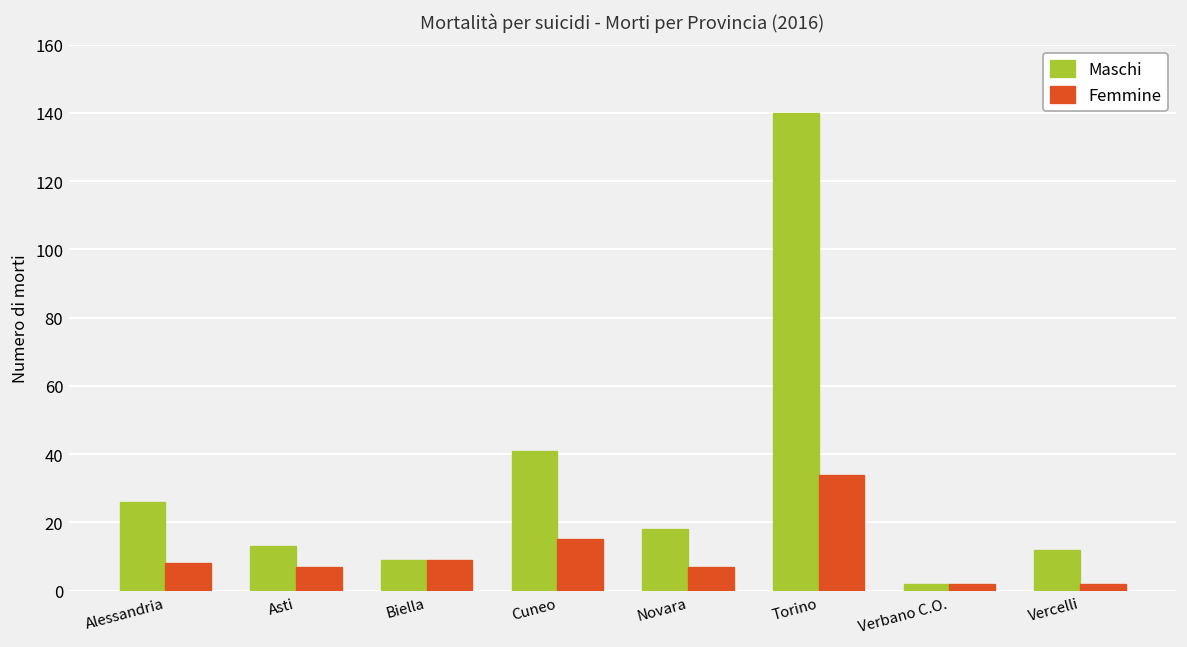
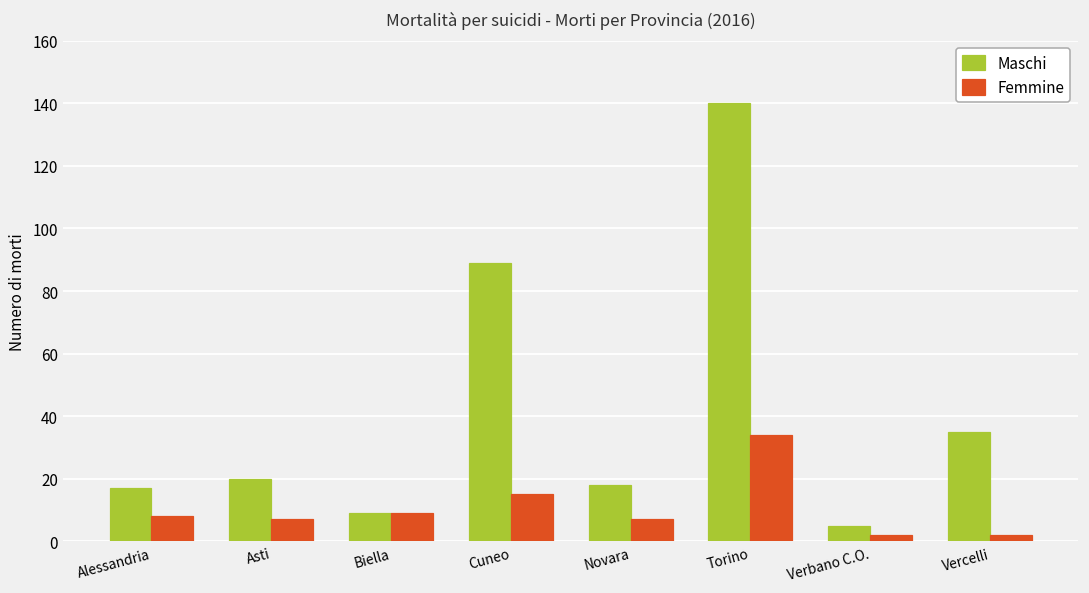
  {
    "Maschi": {
-     "Alessandria": 26,
-     "Asti": 13,
+     "Alessandria": 17,
+     "Asti": 20,
      "Biella": 9,
-     "Cuneo": 41,
+     "Cuneo": 89,
      "Novara": 18,
      "Torino": 140,
-     "Verbano C.O.": 2,
-     "Vercelli": 12
+     "Verbano C.O.": 5,
+     "Vercelli": 35
    },
    "Femmine": {
      "Alessandria": 8,
      "Asti": 7,
      "Biella": 9,
      "Cuneo": 15,
      "Novara": 7,
      "Torino": 34,
      "Verbano C.O.": 2,
      "Vercelli": 2
    }
  }
